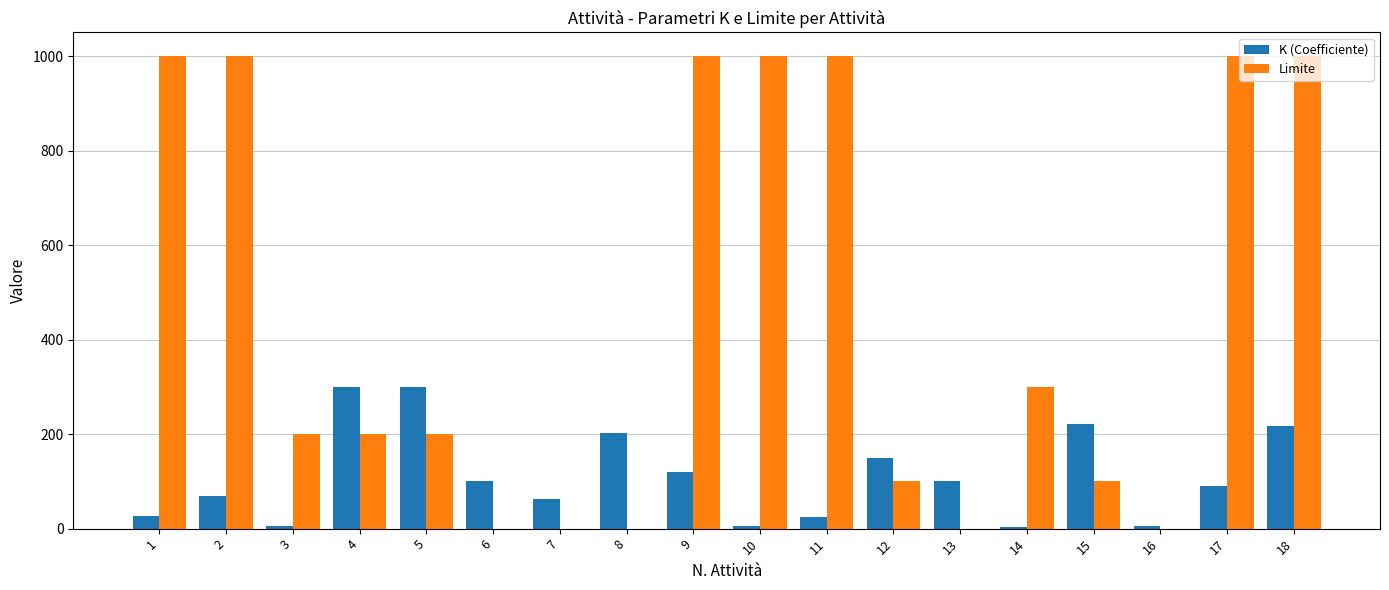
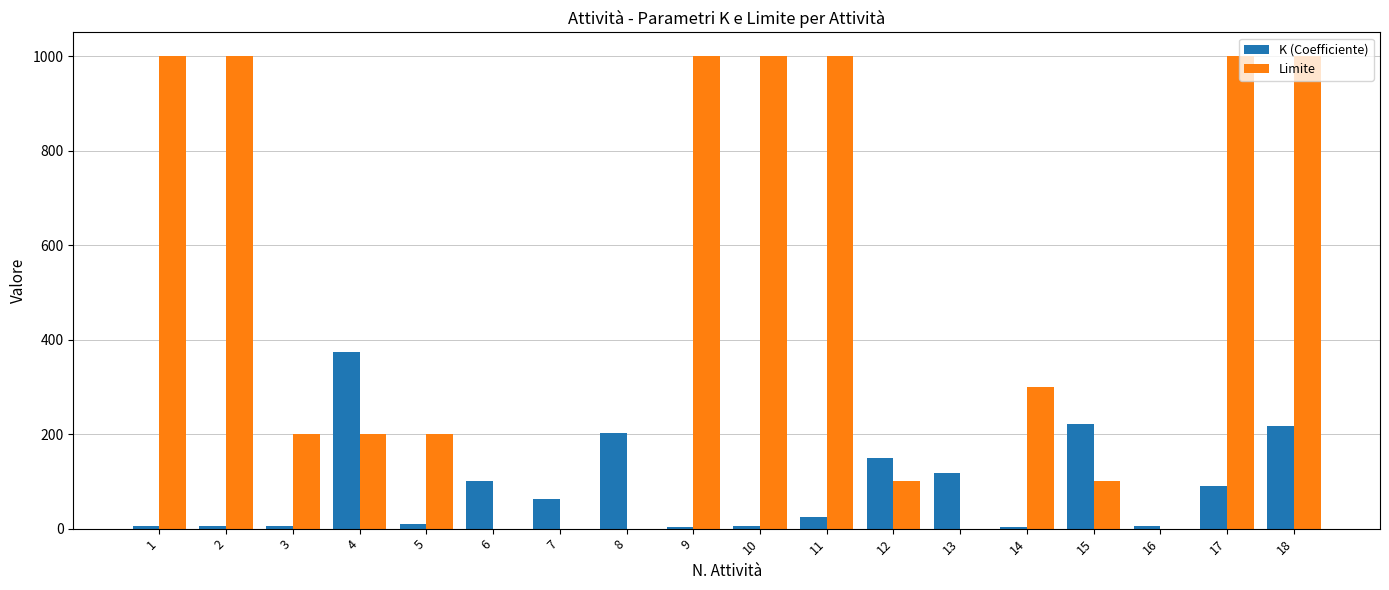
  {
    "K (Coefficiente)": {
-     "1": 30,
-     "2": 70,
+     "1": 10,
+     "2": 10,
      "3": 10,
-     "4": 300,
-     "5": 300,
+     "4": 370,
+     "5": 10,
      "6": 100,
      "7": 60,
      "8": 200,
-     "9": 120,
+     "9": 0,
      "10": 10,
      "11": 30,
      "12": 150,
-     "13": 100,
+     "13": 120,
      "15": 220,
      "16": 10,
      "17": 90,
      "18": 220
    },
    "Limite": {
      "1": 1000,
      "2": 1000,
      "3": 200,
      "4": 200,
      "5": 200,
      "6": 0,
      "7": 0,
      "8": 0,
      "9": 1000,
      "10": 1000,
      "11": 1000,
      "12": 100,
      "13": 0,
      "14": 300,
      "15": 100,
      "16": 0
    }
  }
